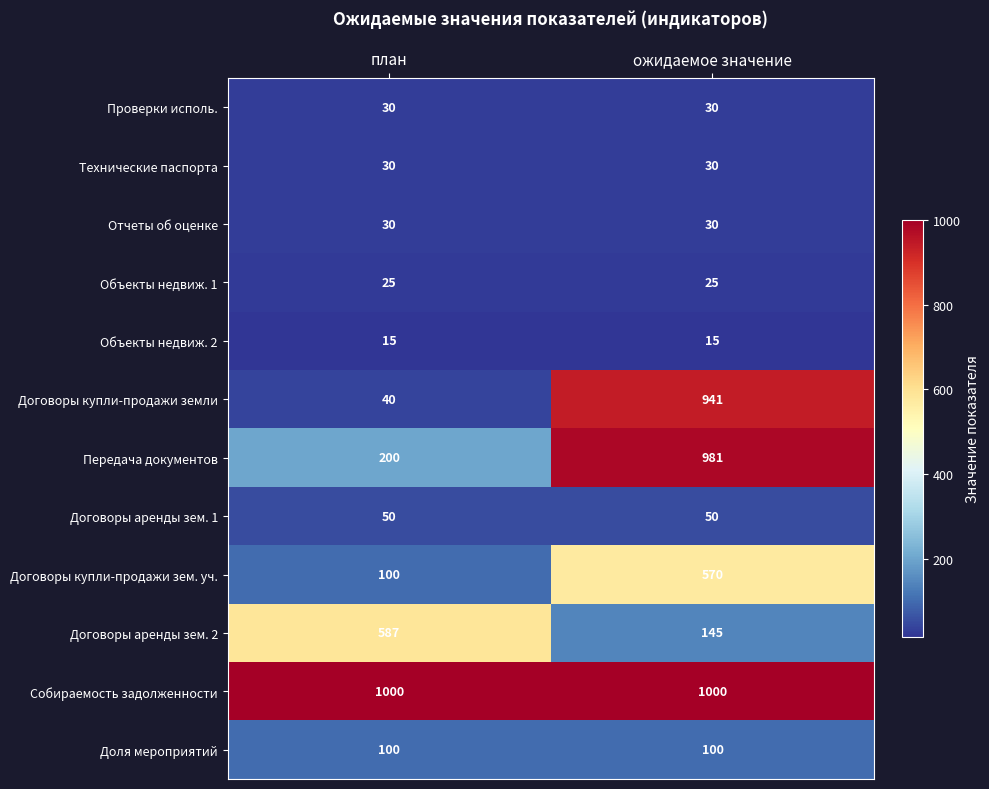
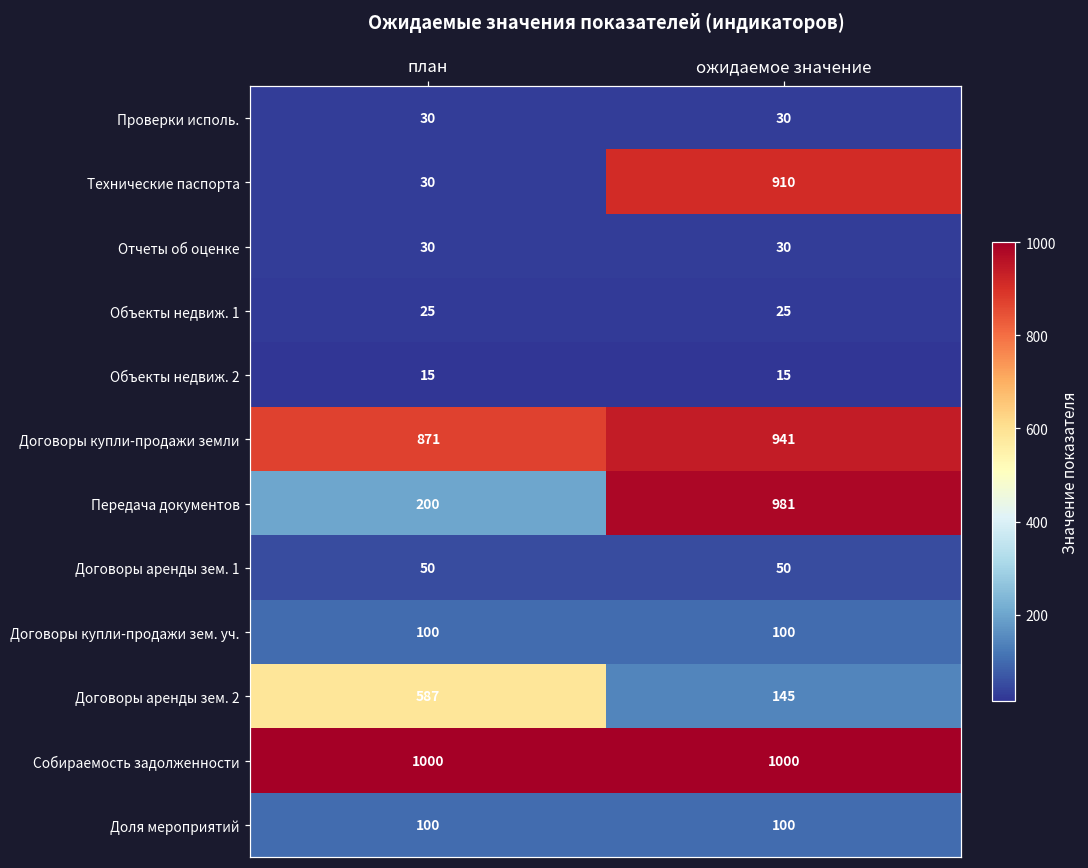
  {
    "Проверки исполь.": {
      "план": 30,
      "ожидаемое значение": 30
    },
    "Технические паспорта": {
      "план": 30,
-     "ожидаемое значение": 30
+     "ожидаемое значение": 910
    },
    "Отчеты об оценке": {
      "план": 30,
      "ожидаемое значение": 30
    },
    "Объекты недвиж. 1": {
      "план": 25,
      "ожидаемое значение": 25
    },
    "Объекты недвиж. 2": {
      "план": 15,
      "ожидаемое значение": 15
    },
    "Договоры купли-продажи земли": {
-     "план": 40,
+     "план": 871,
      "ожидаемое значение": 941
    },
    "Передача документов": {
      "план": 200,
      "ожидаемое значение": 981
    },
    "Договоры аренды зем. 1": {
      "план": 50,
      "ожидаемое значение": 50
    },
    "Договоры купли-продажи зем. уч.": {
      "план": 100,
-     "ожидаемое значение": 570
+     "ожидаемое значение": 100
    },
    "Договоры аренды зем. 2": {
      "план": 587,
      "ожидаемое значение": 145
    },
    "Собираемость задолженности": {
      "план": 1000,
      "ожидаемое значение": 1000
    },
    "Доля мероприятий": {
      "план": 100,
      "ожидаемое значение": 100
    }
  }
